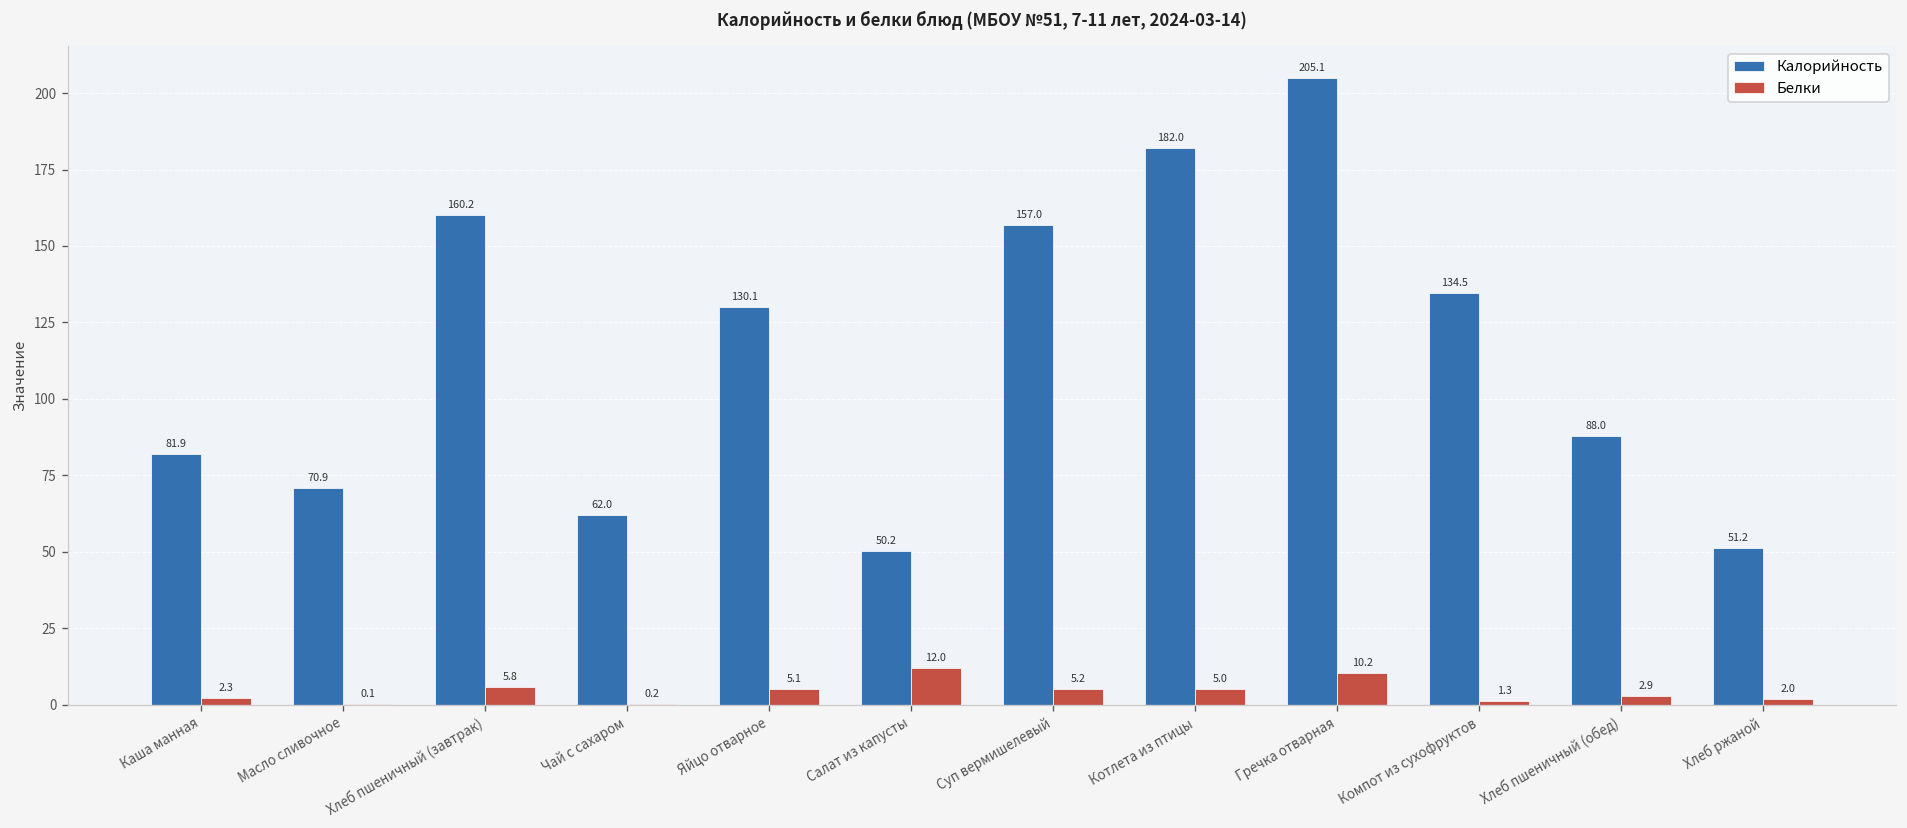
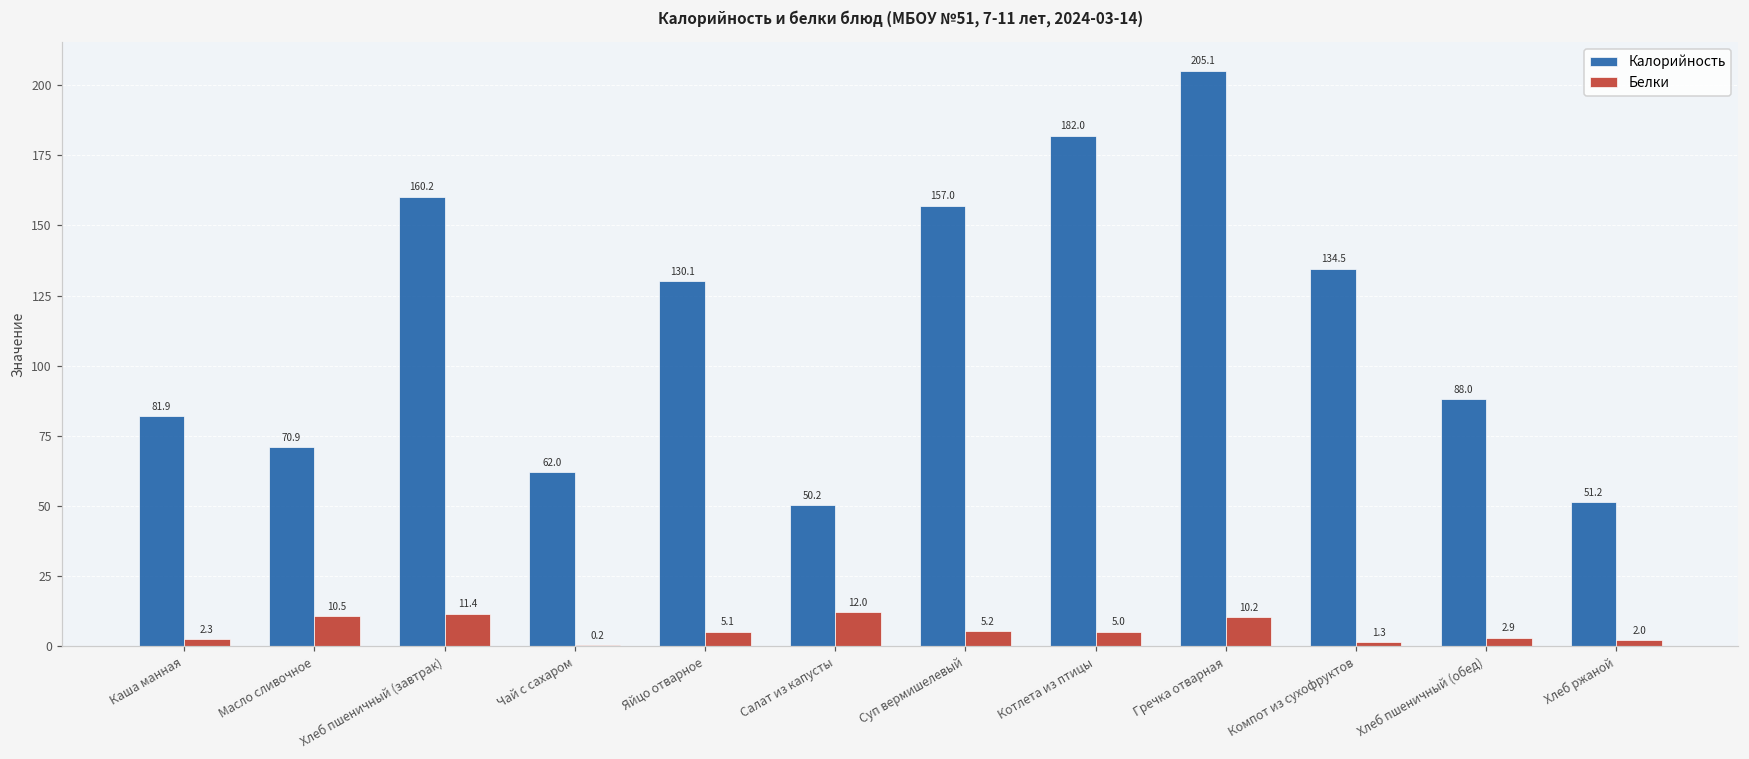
  {
    "Калорийность": {
      "Каша манная": 81.9,
      "Масло сливочное": 70.9,
      "Хлеб пшеничный (завтрак)": 160.2,
      "Чай с сахаром": 62.0,
      "Яйцо отварное": 130.1,
      "Салат из капусты": 50.2,
      "Суп вермишелевый": 157.0,
      "Котлета из птицы": 182.0,
      "Гречка отварная": 205.1,
      "Компот из сухофруктов": 134.5,
      "Хлеб пшеничный (обед)": 88.0,
      "Хлеб ржаной": 51.2
    },
    "Белки": {
      "Каша манная": 2.3,
-     "Масло сливочное": 0.1,
-     "Хлеб пшеничный (завтрак)": 5.8,
+     "Масло сливочное": 10.5,
+     "Хлеб пшеничный (завтрак)": 11.4,
      "Чай с сахаром": 0.2,
      "Яйцо отварное": 5.1,
      "Салат из капусты": 12.0,
      "Суп вермишелевый": 5.2,
      "Котлета из птицы": 5.0,
      "Гречка отварная": 10.2,
      "Компот из сухофруктов": 1.3,
      "Хлеб пшеничный (обед)": 2.9,
      "Хлеб ржаной": 2.0
    }
  }
